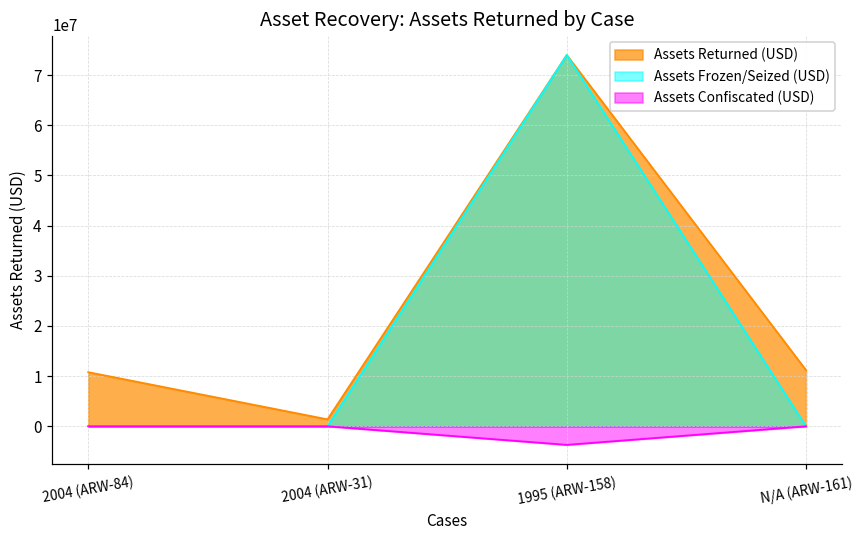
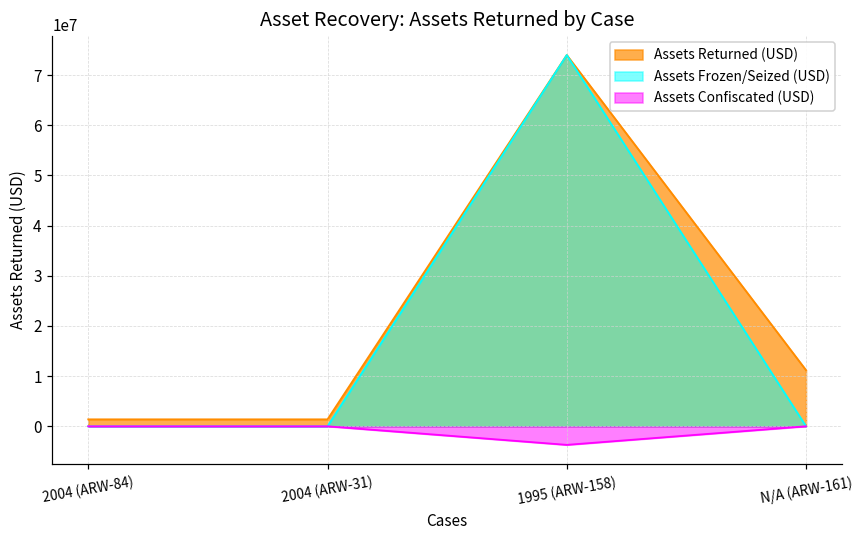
  {
    "Assets Returned (USD)": {
-     "2004 (ARW-84)": 11000000,
+     "2004 (ARW-84)": 1000000,
      "2004 (ARW-31)": 1000000,
      "N/A (ARW-161)": 11000000
    }
  }
